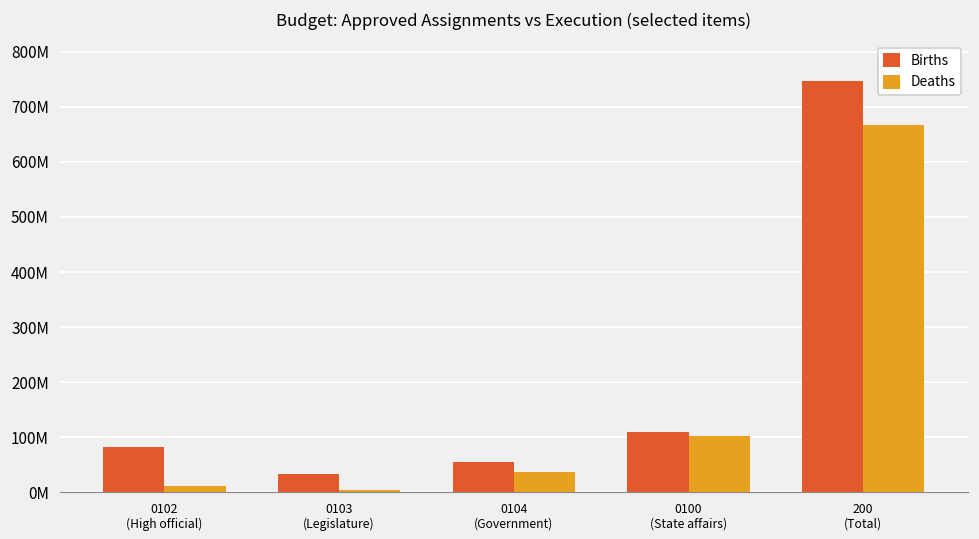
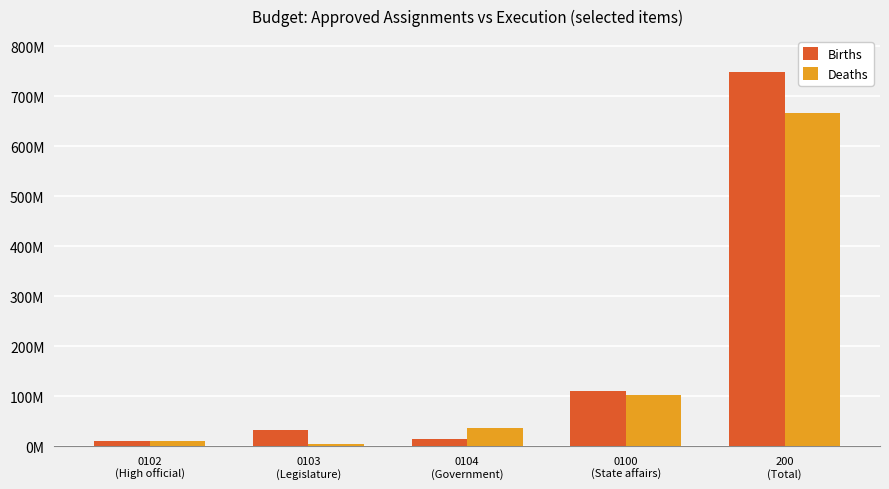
  {
    "Births": {
-     "0102 (High official)": 80000000,
+     "0102 (High official)": 10000000,
      "0103 (Legislature)": 30000000,
-     "0104 (Government)": 60000000,
+     "0104 (Government)": 10000000,
      "0100 (State affairs)": 110000000,
      "200 (Total)": 750000000
    },
    "Deaths": {
      "0102 (High official)": 10000000,
      "0104 (Government)": 40000000,
      "0100 (State affairs)": 100000000,
      "200 (Total)": 670000000
    }
  }
